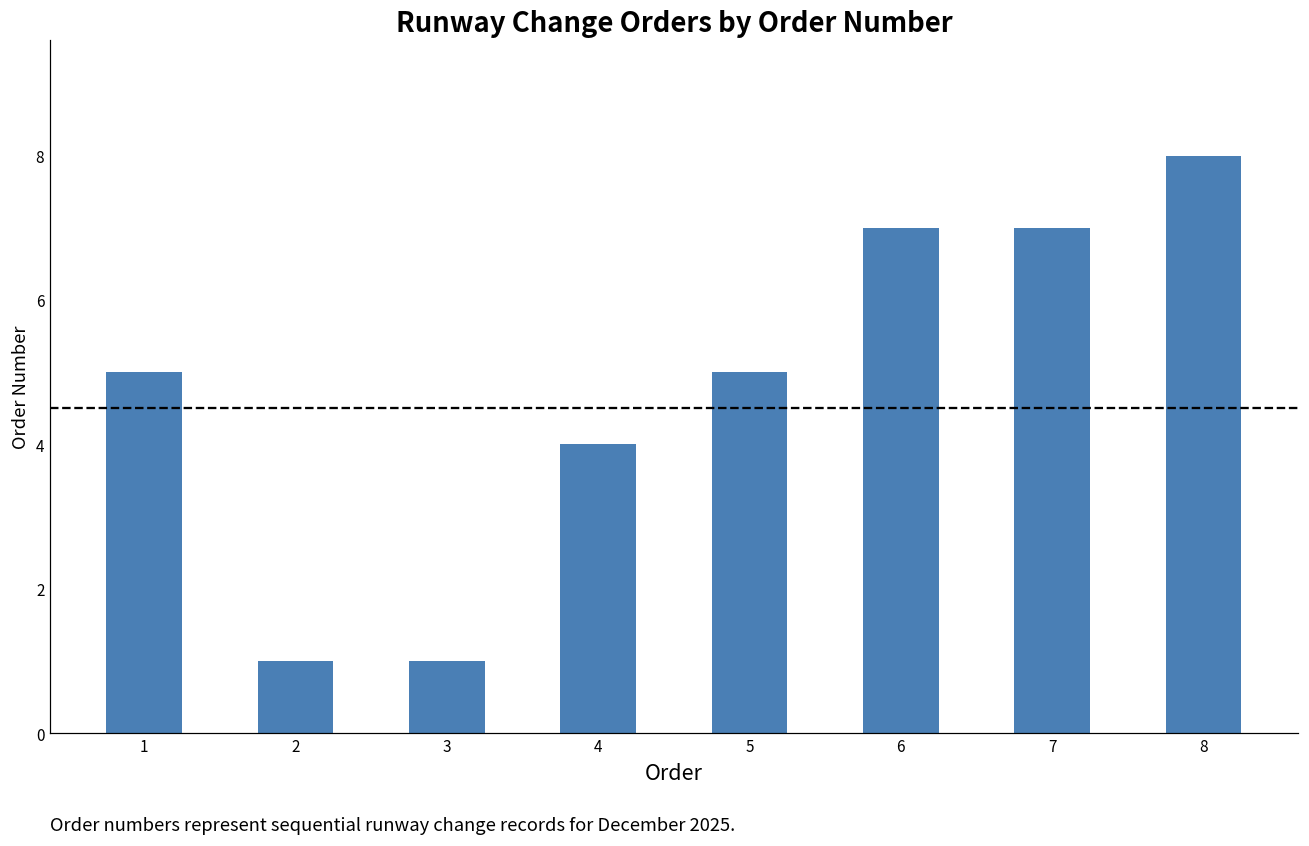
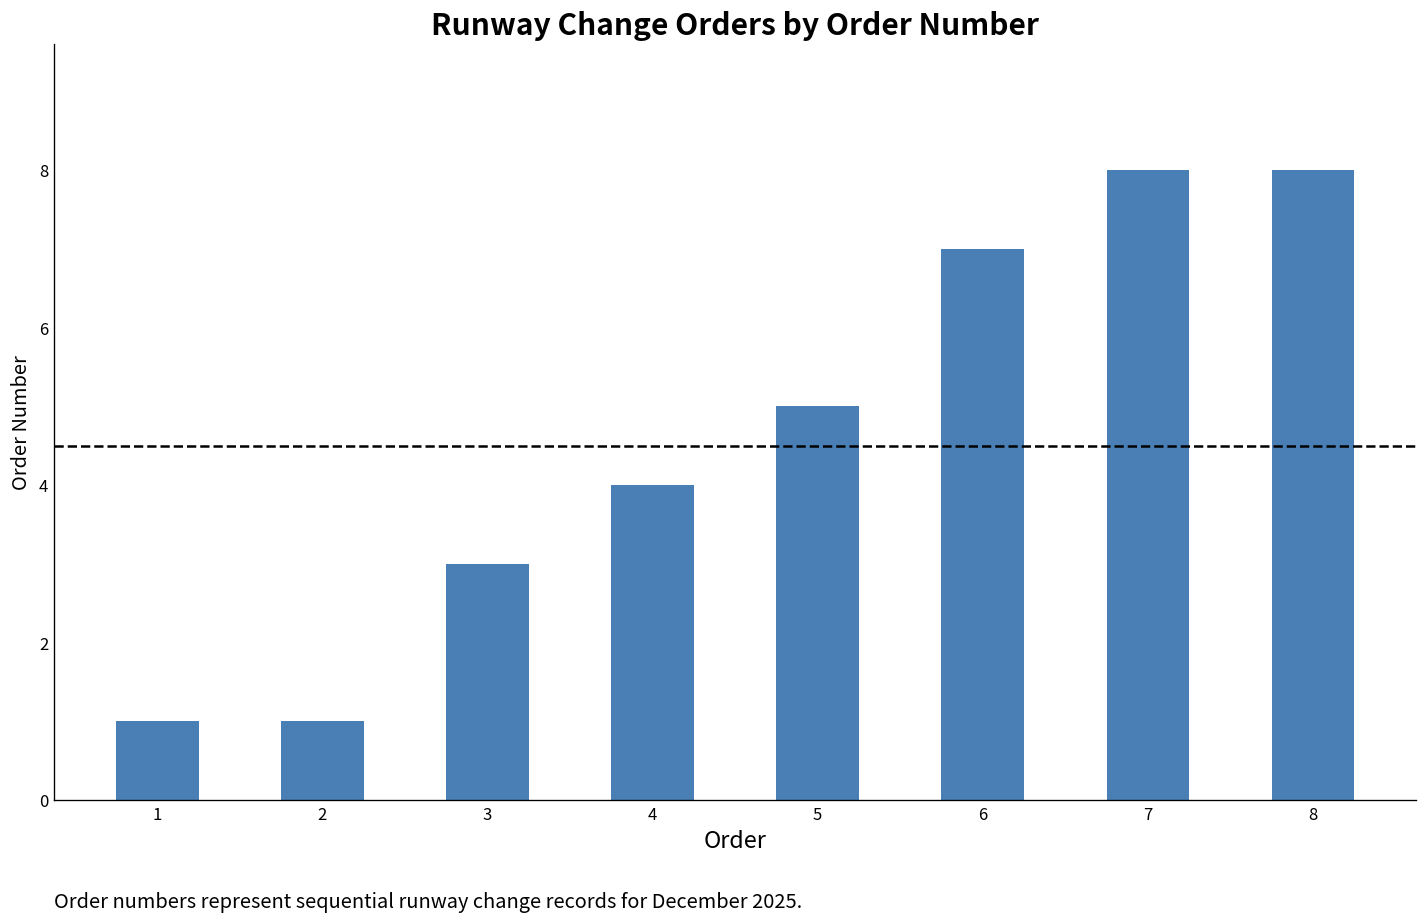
  {
-   "1": 5,
+   "1": 1,
    "2": 1,
-   "3": 1,
+   "3": 3,
    "4": 4,
    "5": 5,
    "6": 7,
-   "7": 7,
+   "7": 8,
    "8": 8
  }
